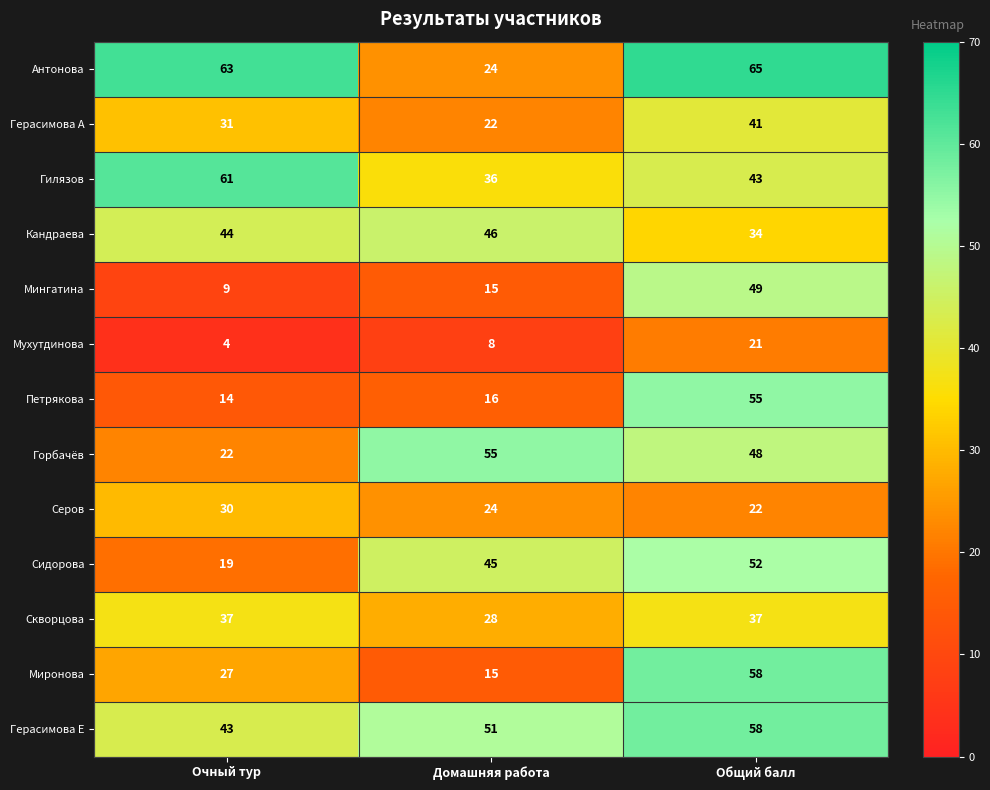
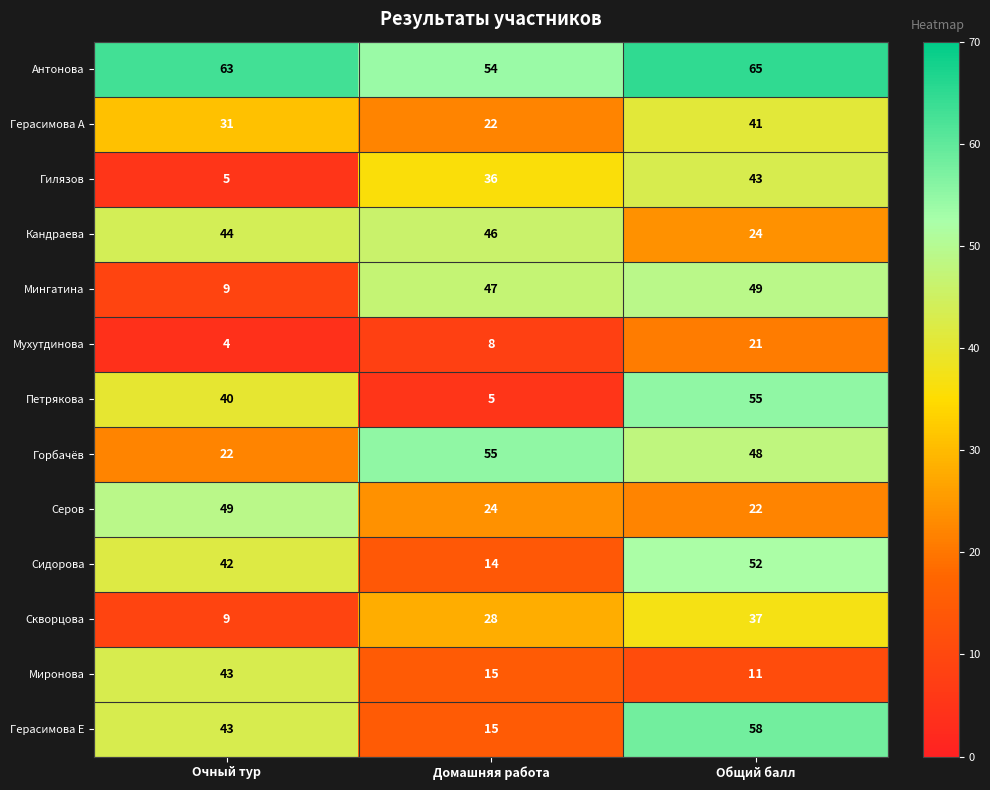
  {
    "Антонова": {
      "Очный тур": 63,
-     "Домашняя работа": 24,
+     "Домашняя работа": 54,
      "Общий балл": 65
    },
    "Герасимова А": {
      "Очный тур": 31,
      "Домашняя работа": 22,
      "Общий балл": 41
    },
    "Гилязов": {
-     "Очный тур": 61,
+     "Очный тур": 5,
      "Домашняя работа": 36,
      "Общий балл": 43
    },
    "Кандраева": {
      "Очный тур": 44,
      "Домашняя работа": 46,
-     "Общий балл": 34
+     "Общий балл": 24
    },
    "Мингатина": {
      "Очный тур": 9,
-     "Домашняя работа": 15,
+     "Домашняя работа": 47,
      "Общий балл": 49
    },
    "Мухутдинова": {
      "Очный тур": 4,
      "Домашняя работа": 8,
      "Общий балл": 21
    },
    "Петрякова": {
-     "Очный тур": 14,
-     "Домашняя работа": 16,
+     "Очный тур": 40,
+     "Домашняя работа": 5,
      "Общий балл": 55
    },
    "Горбачёв": {
      "Очный тур": 22,
      "Домашняя работа": 55,
      "Общий балл": 48
    },
    "Серов": {
-     "Очный тур": 30,
+     "Очный тур": 49,
      "Домашняя работа": 24,
      "Общий балл": 22
    },
    "Сидорова": {
-     "Очный тур": 19,
-     "Домашняя работа": 45,
+     "Очный тур": 42,
+     "Домашняя работа": 14,
      "Общий балл": 52
    },
    "Скворцова": {
-     "Очный тур": 37,
+     "Очный тур": 9,
      "Домашняя работа": 28,
      "Общий балл": 37
    },
    "Миронова": {
-     "Очный тур": 27,
+     "Очный тур": 43,
      "Домашняя работа": 15,
-     "Общий балл": 58
+     "Общий балл": 11
    },
    "Герасимова Е": {
      "Очный тур": 43,
-     "Домашняя работа": 51,
+     "Домашняя работа": 15,
      "Общий балл": 58
    }
  }
